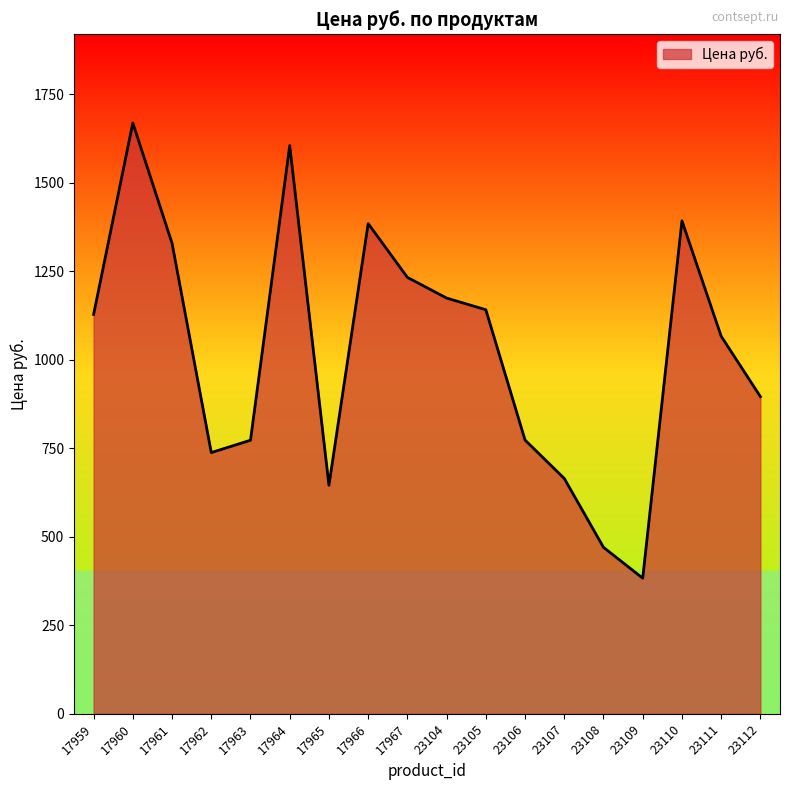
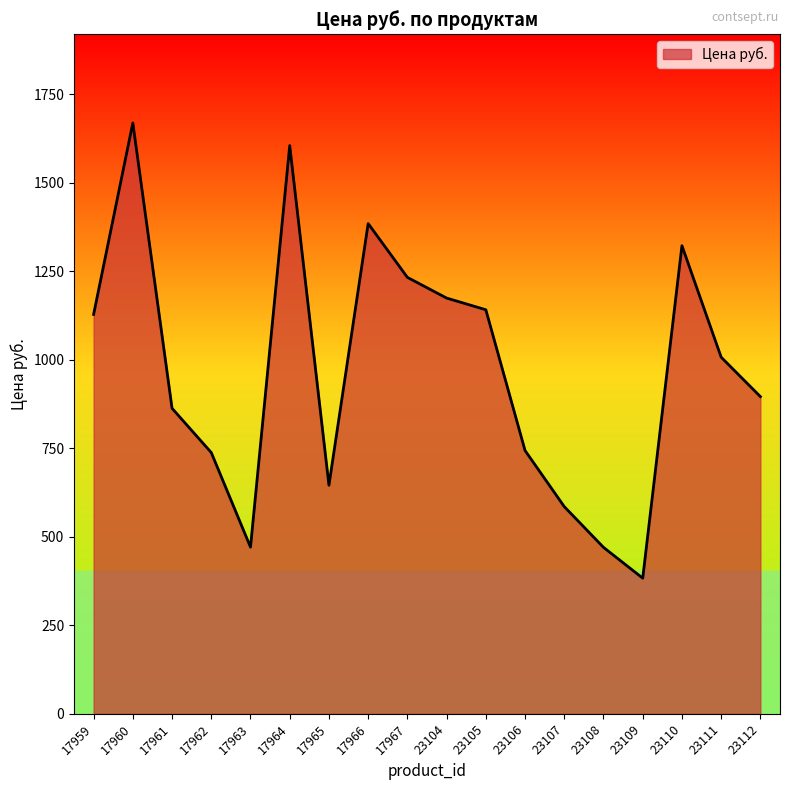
  {
    "17959": 1130,
    "17960": 1670,
-   "17961": 1330,
+   "17961": 860,
    "17962": 740,
-   "17963": 770,
+   "17963": 470,
    "17964": 1600,
    "17965": 650,
    "17966": 1380,
    "17967": 1230,
    "23104": 1170,
    "23105": 1140,
-   "23106": 770,
-   "23107": 660,
+   "23106": 740,
+   "23107": 590,
    "23108": 470,
-   "23110": 1390,
-   "23111": 1070,
+   "23110": 1320,
+   "23111": 1010,
    "23112": 900
  }
